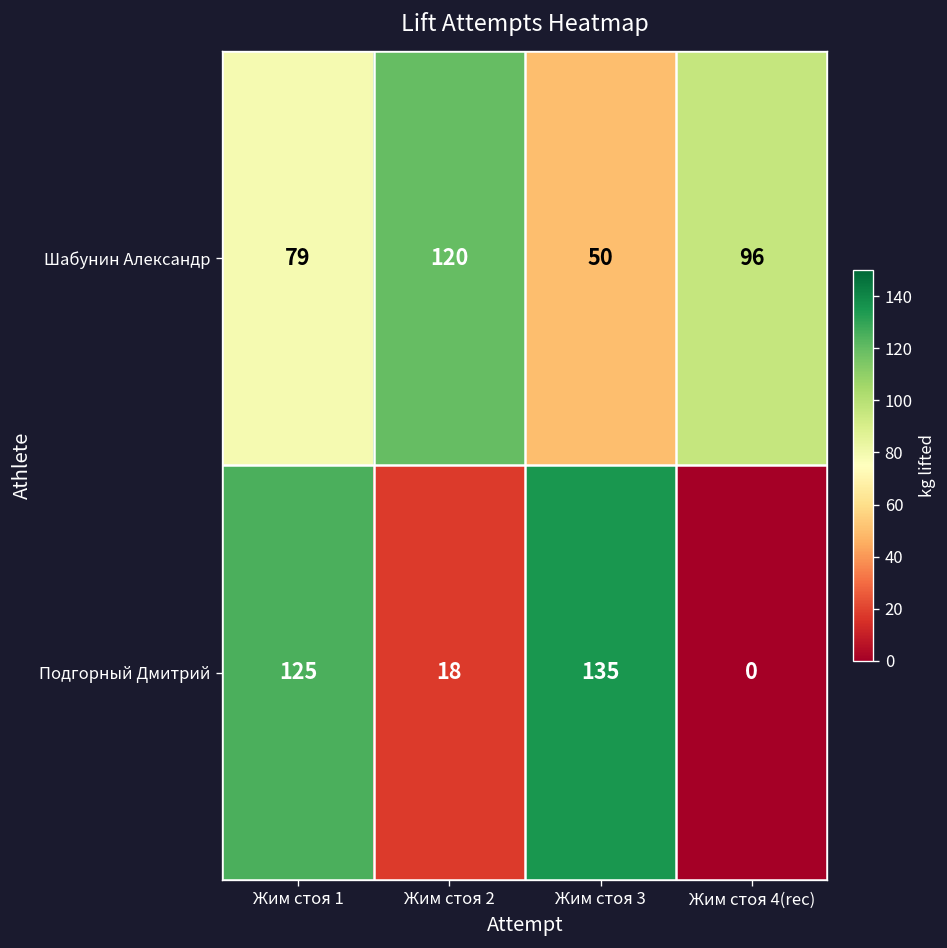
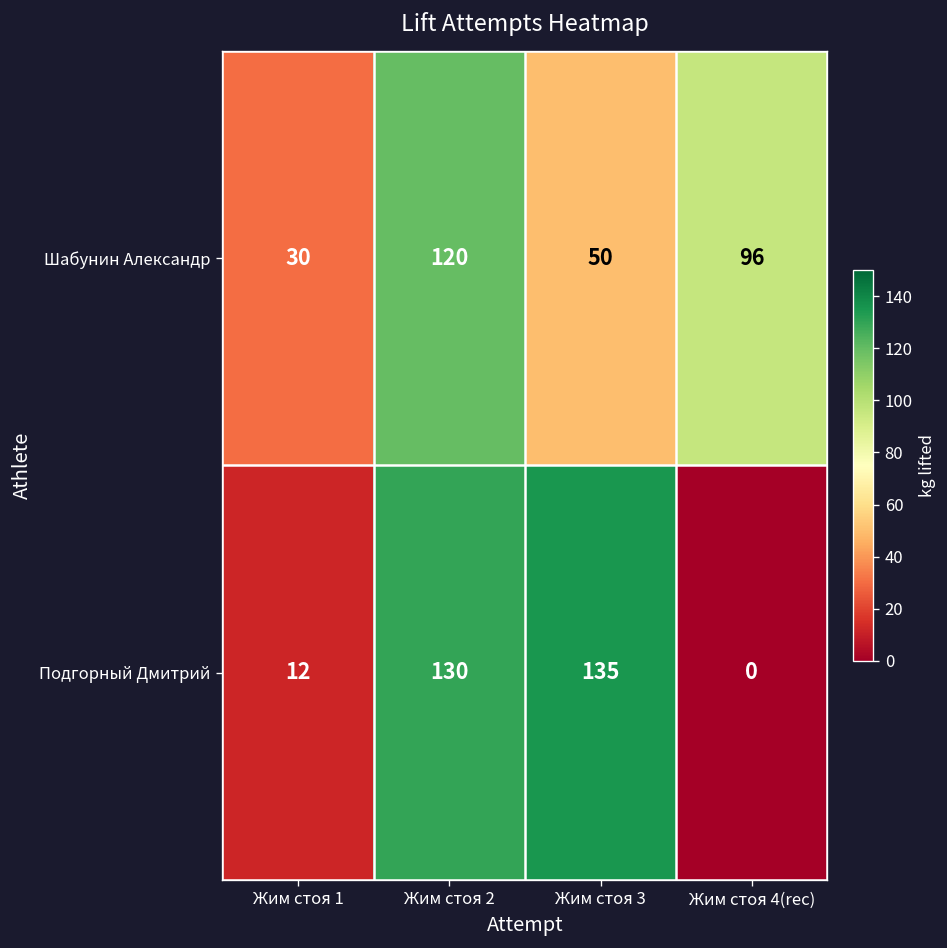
  {
    "Шабунин Александр": {
-     "Жим стоя 1": 79,
+     "Жим стоя 1": 30,
      "Жим стоя 2": 120,
      "Жим стоя 3": 50,
      "Жим стоя 4(rec)": 96
    },
    "Подгорный Дмитрий": {
-     "Жим стоя 1": 125,
-     "Жим стоя 2": 18,
+     "Жим стоя 1": 12,
+     "Жим стоя 2": 130,
      "Жим стоя 3": 135,
      "Жим стоя 4(rec)": 0
    }
  }
